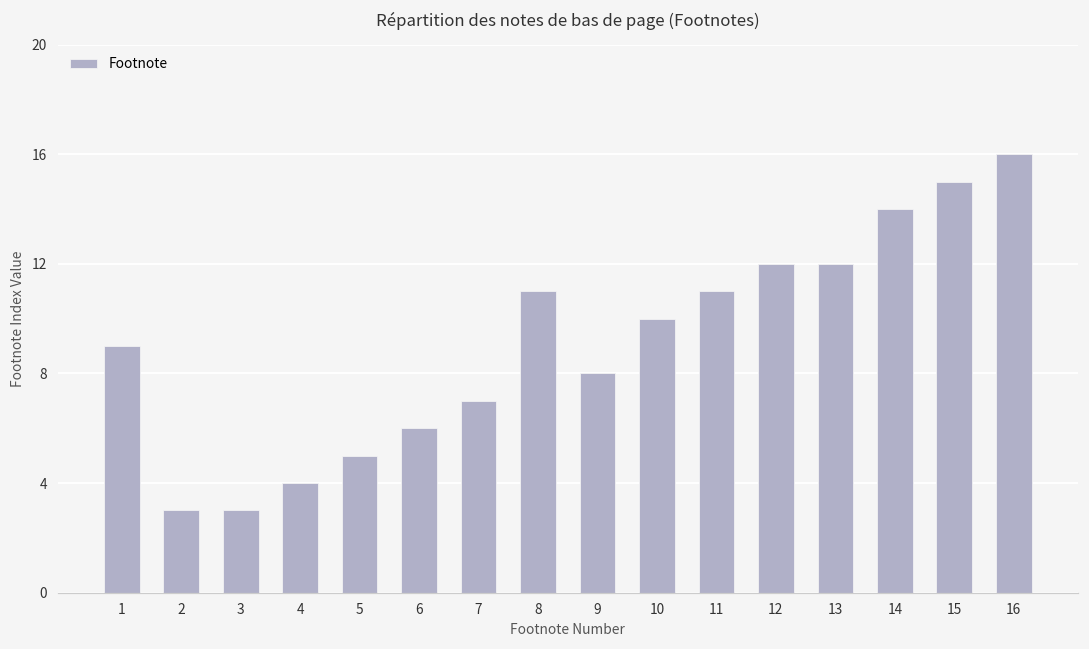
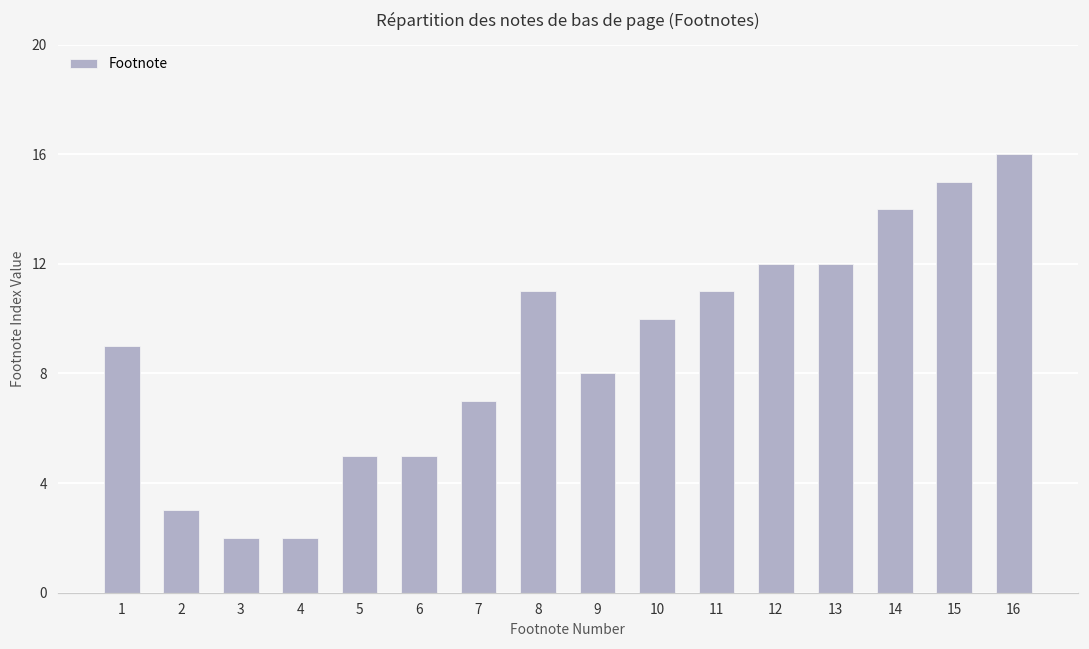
  {
    "1": 9,
    "2": 3,
-   "3": 3,
-   "4": 4,
+   "3": 2,
+   "4": 2,
    "5": 5,
-   "6": 6,
+   "6": 5,
    "7": 7,
    "8": 11,
    "9": 8,
    "10": 10,
    "11": 11,
    "12": 12,
    "13": 12,
    "14": 14,
    "15": 15,
    "16": 16
  }
